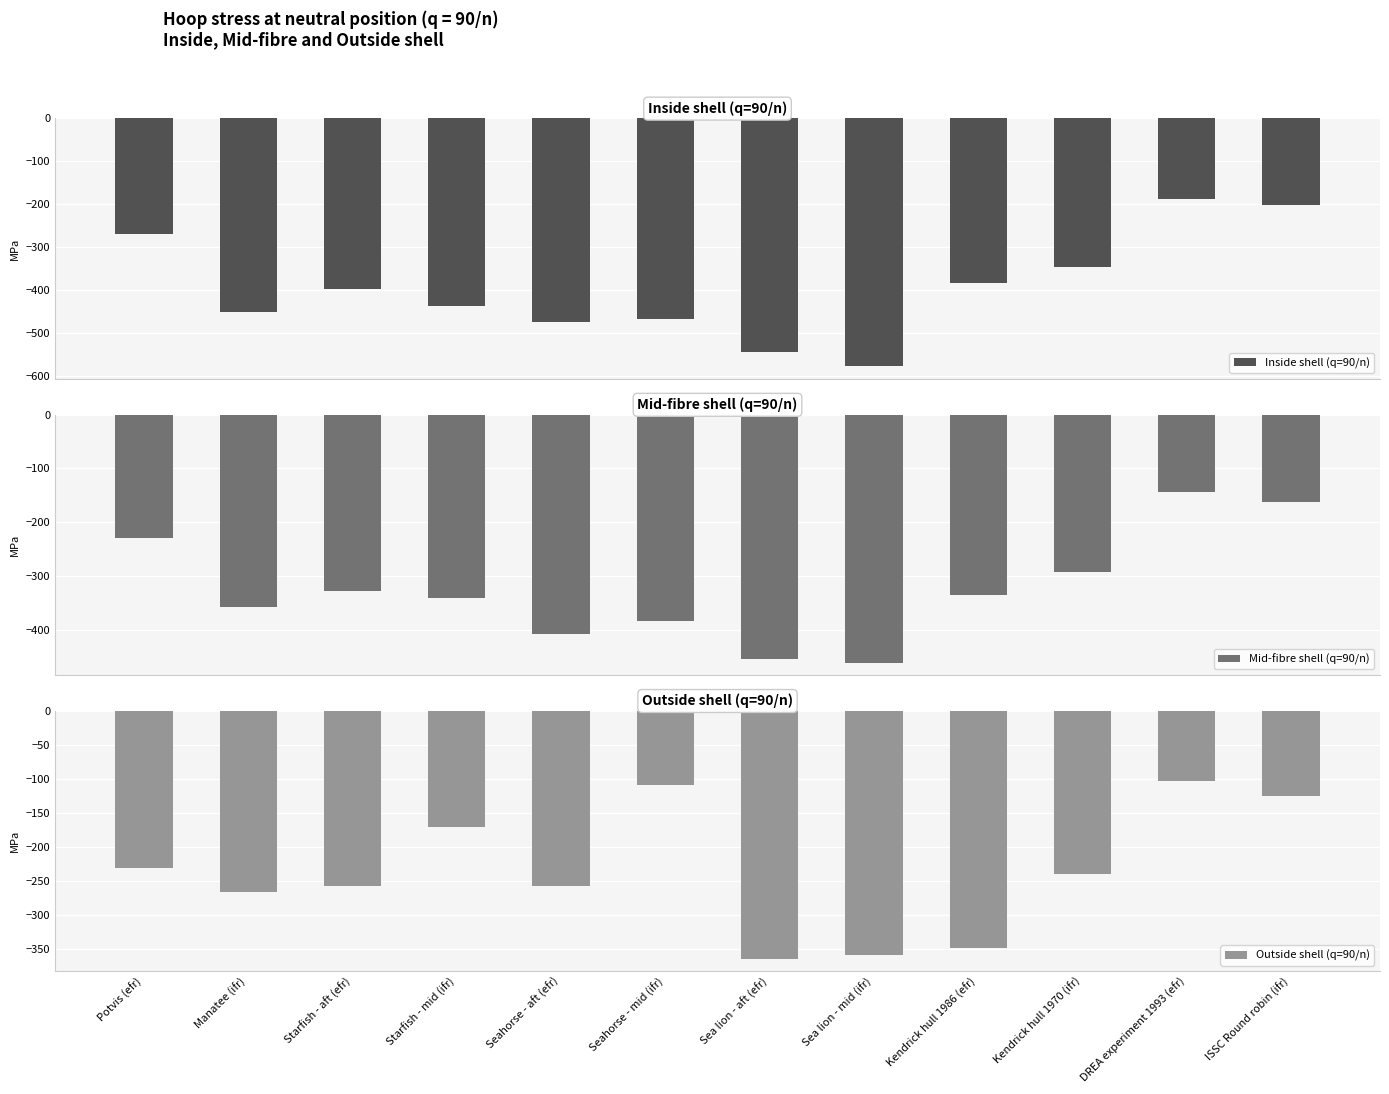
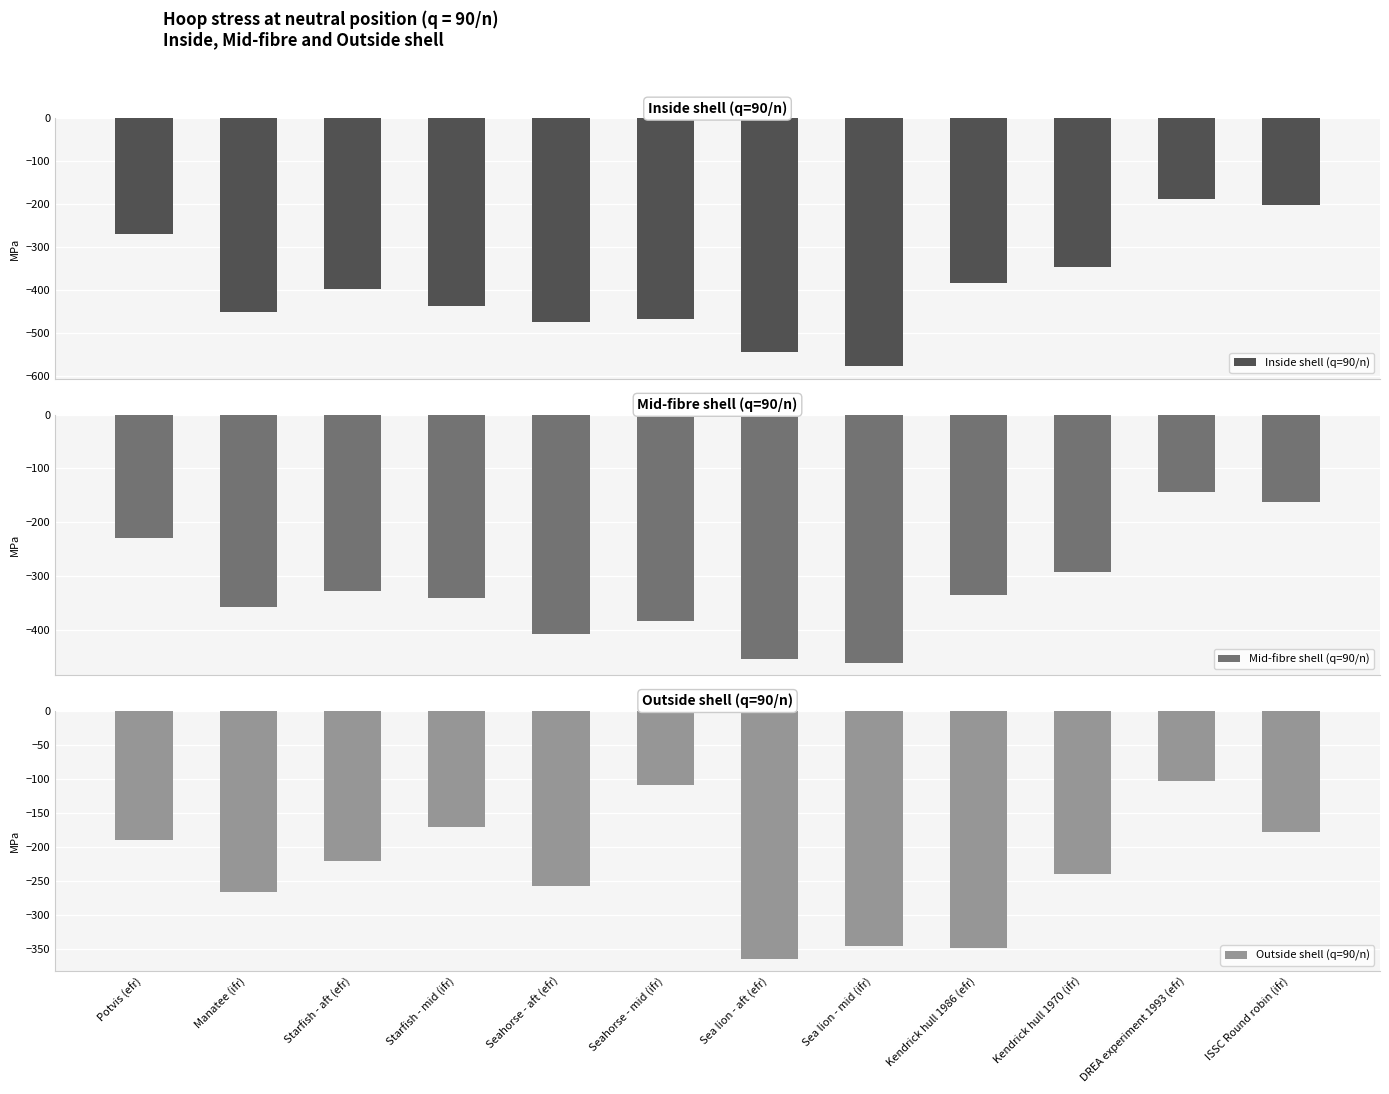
  {
    "Outside shell (q=90/n)": {
-     "Potvis (efr)": -230,
+     "Potvis (efr)": -190,
      "Manatee (ifr)": -270,
-     "Starfish - aft (efr)": -260,
+     "Starfish - aft (efr)": -220,
      "Starfish - mid (ifr)": -170,
      "Seahorse - aft (efr)": -260,
      "Seahorse - mid (ifr)": -110,
      "Sea lion - aft (efr)": -360,
-     "Sea lion - mid (ifr)": -360,
+     "Sea lion - mid (ifr)": -350,
      "Kendrick hull 1986 (efr)": -350,
      "Kendrick hull 1970 (ifr)": -240,
      "DREA experiment 1993 (efr)": -100,
-     "ISSC Round robin (ifr)": -120
+     "ISSC Round robin (ifr)": -180
    }
  }
